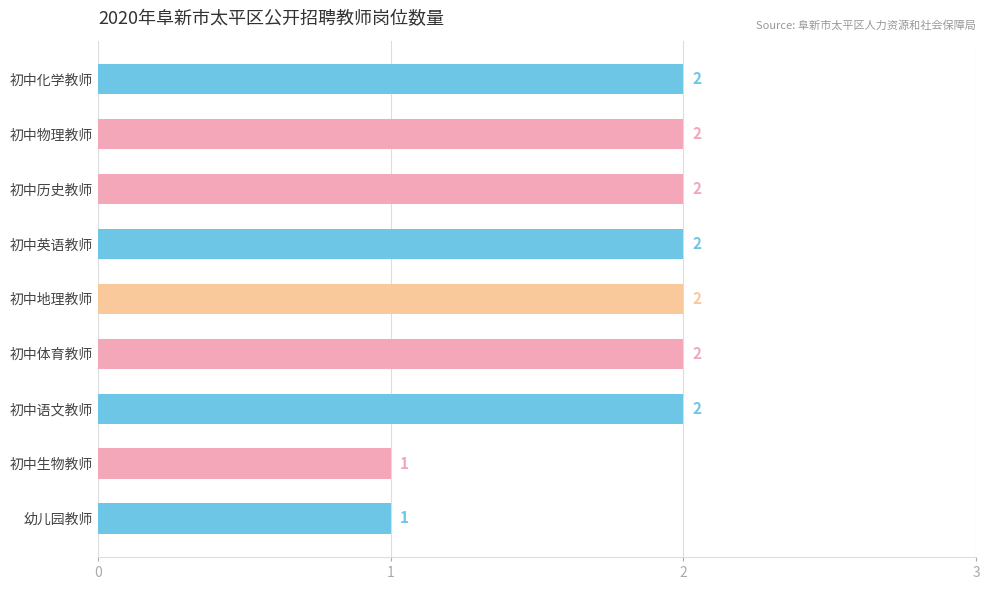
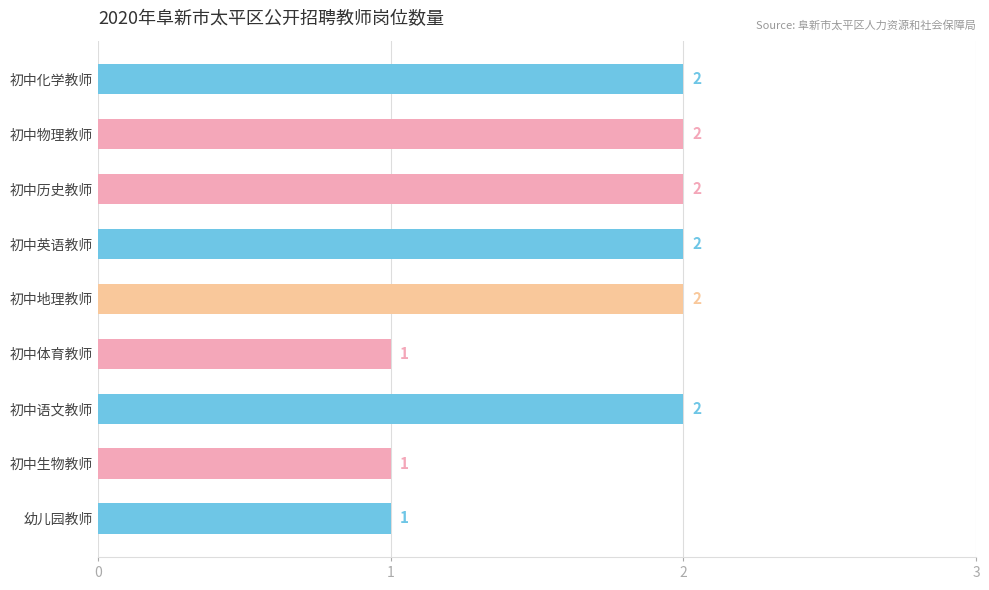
  {
    "初中化学教师": 2,
    "初中物理教师": 2,
    "初中历史教师": 2,
    "初中英语教师": 2,
    "初中地理教师": 2,
-   "初中体育教师": 2,
+   "初中体育教师": 1,
    "初中语文教师": 2,
    "初中生物教师": 1,
    "幼儿园教师": 1
  }
